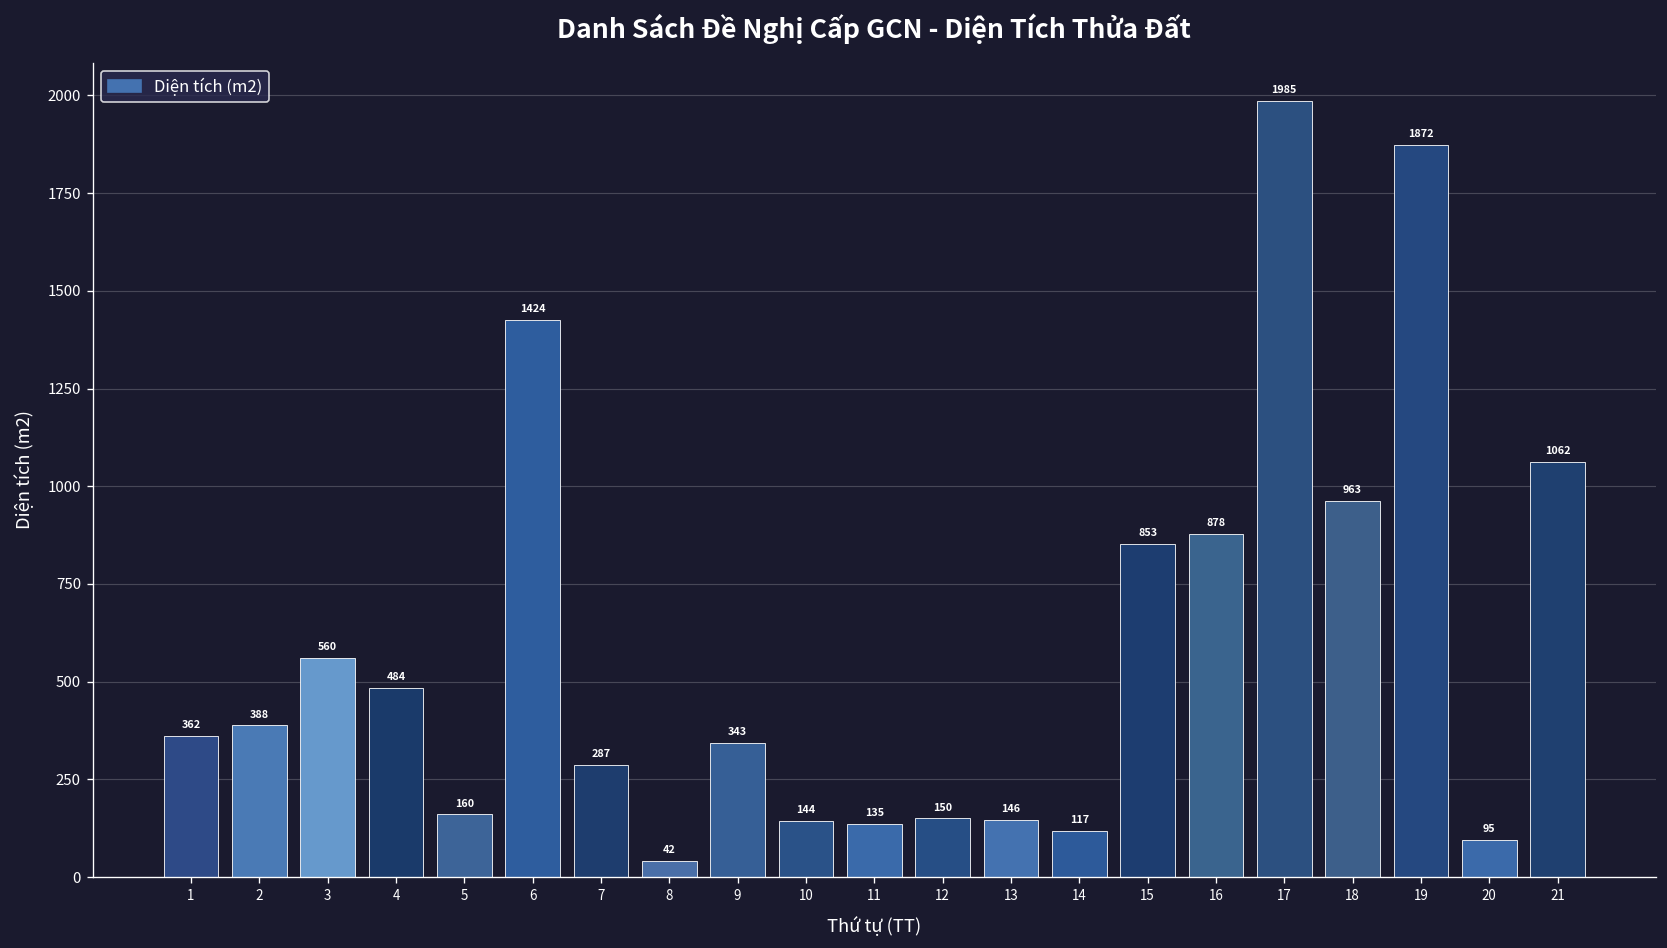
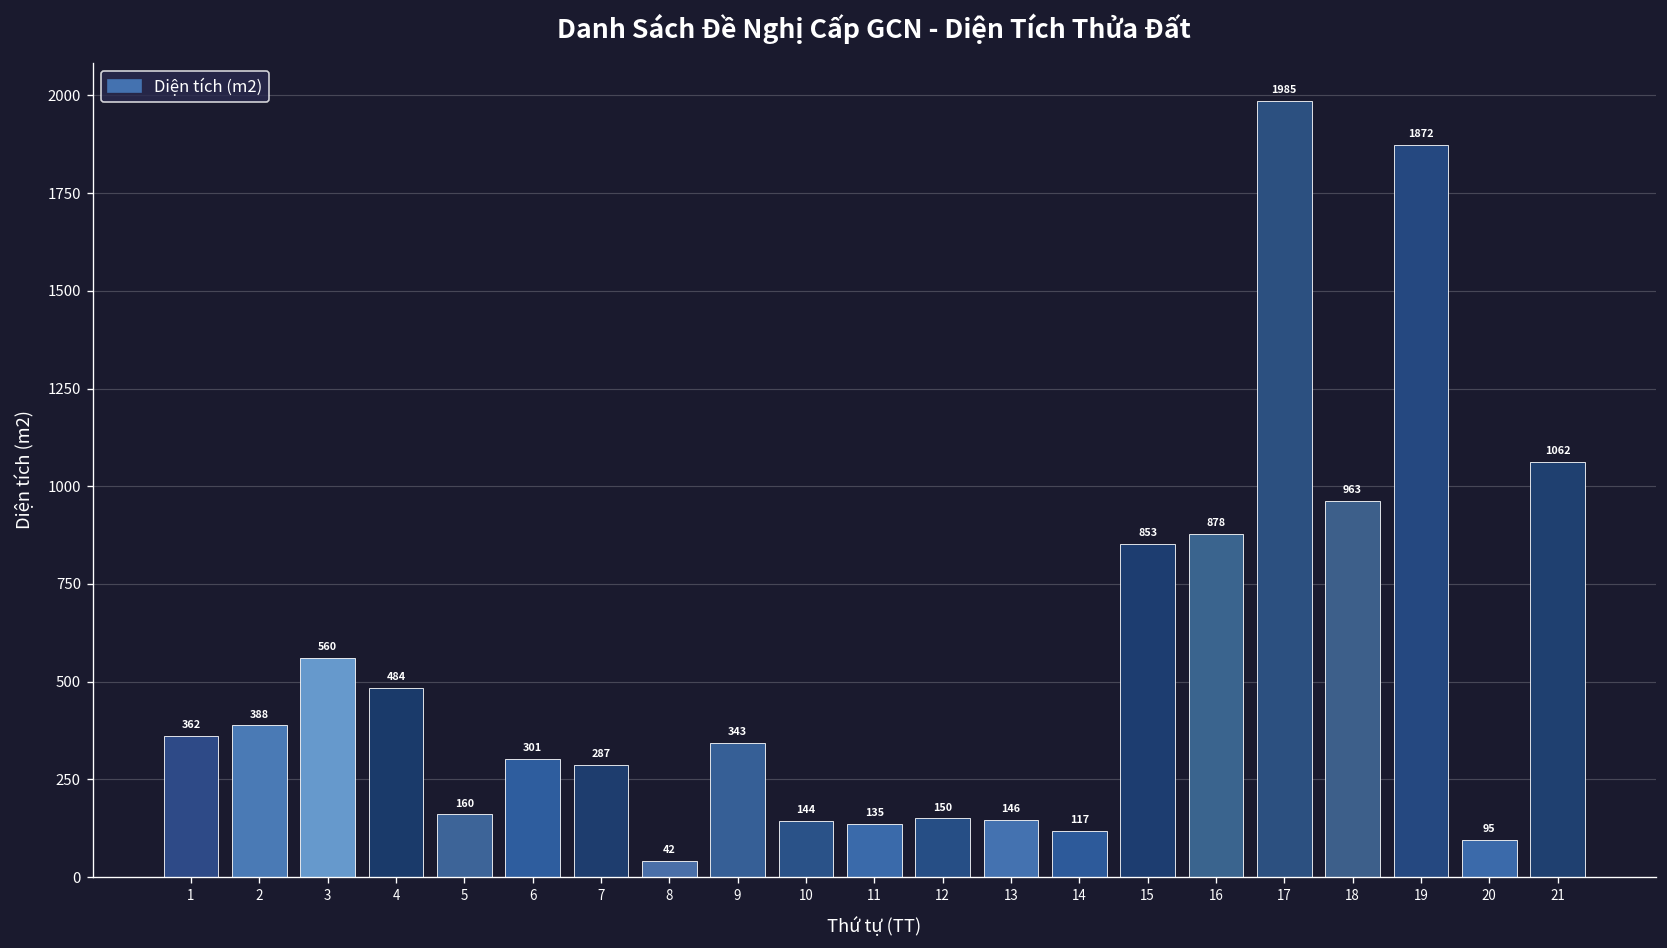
  {
    "1": 362,
    "2": 388,
    "3": 560,
    "4": 484,
    "5": 160,
-   "6": 1424,
+   "6": 301,
    "7": 287,
    "8": 42,
    "9": 343,
    "10": 144,
    "11": 135,
    "12": 150,
    "13": 146,
    "14": 117,
    "15": 853,
    "16": 878,
    "17": 1985,
    "18": 963,
    "19": 1872,
    "20": 95,
    "21": 1062
  }
